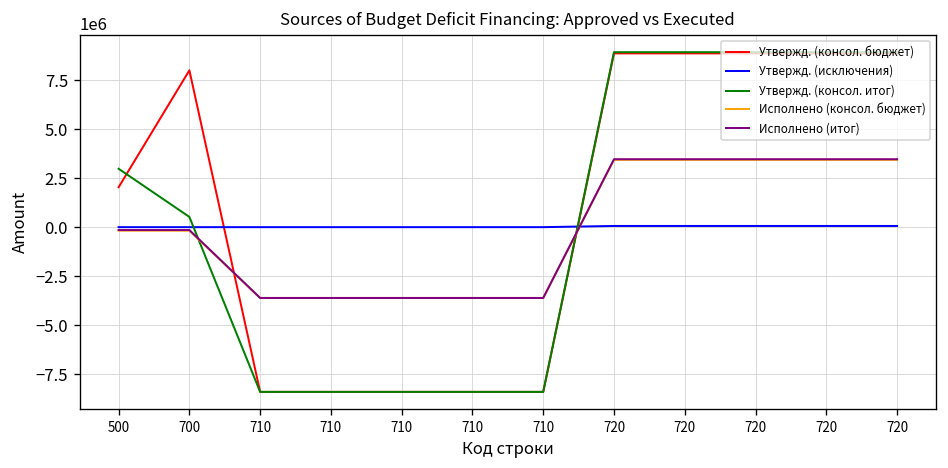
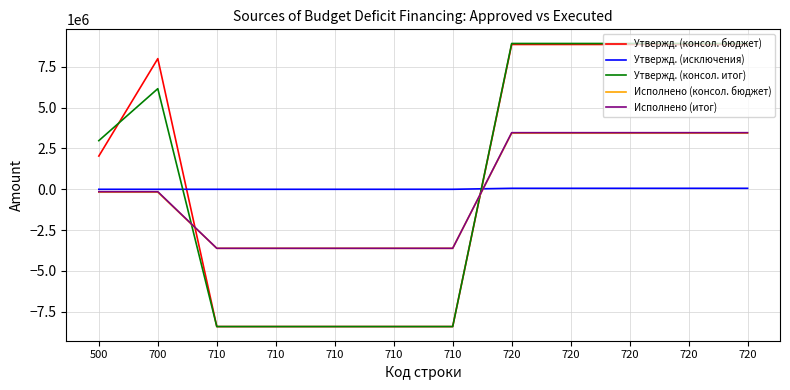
  {
    "Утвержд. (консол. бюджет)": {
      "500": 2000000,
      "700": 8000000
    },
    "Утвержд. (консол. итог)": {
      "500": 3000000,
-     "700": 500000
+     "700": 6200000
    },
    "Исполнено (итог)": {
      "500": -200000,
      "700": -200000
    }
  }
